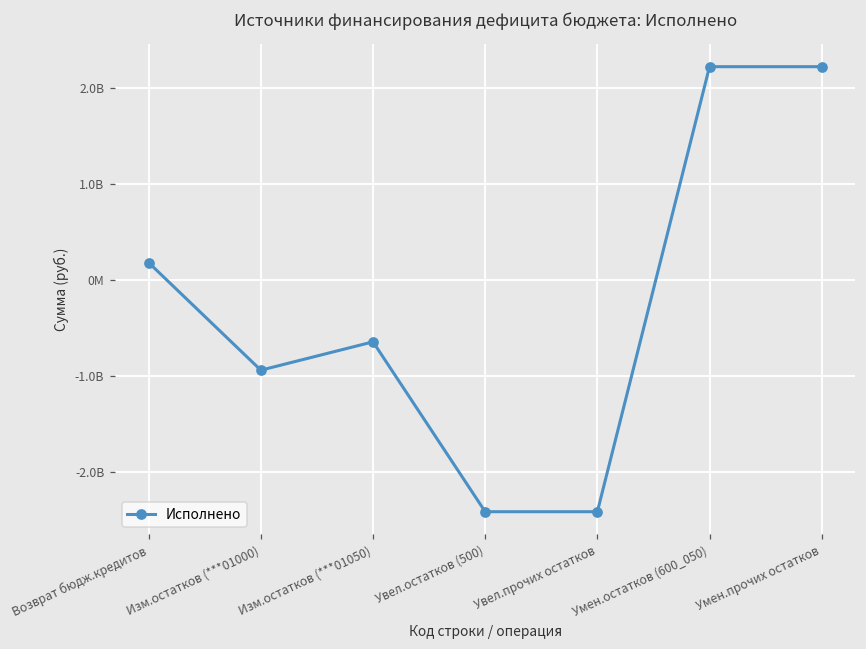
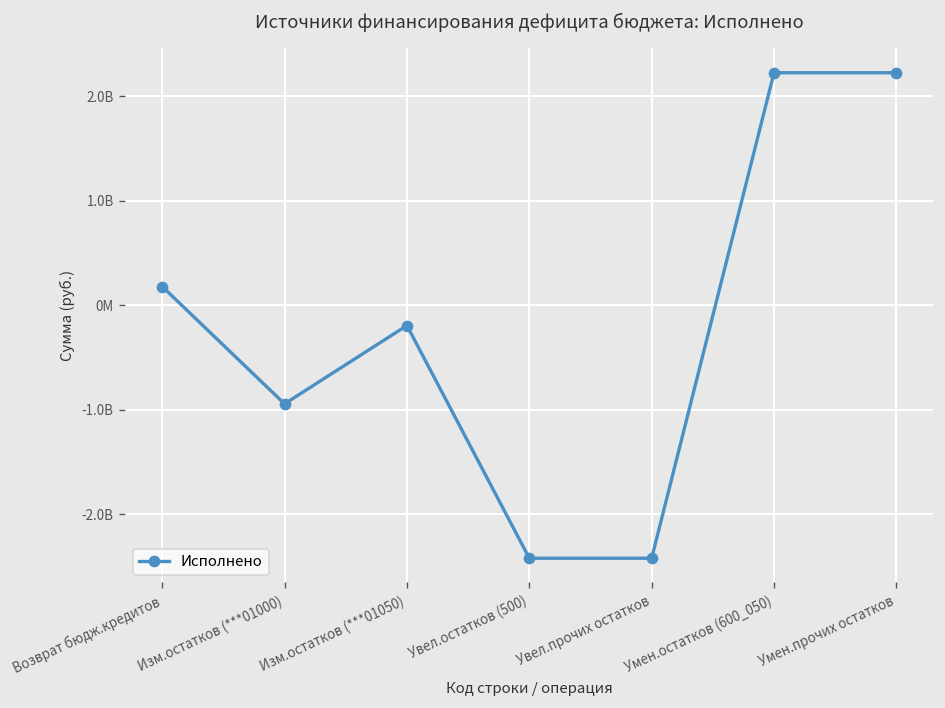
  {
    "Возврат бюдж.кредитов": 200000000,
    "Изм.остатков (***01000)": -900000000,
-   "Изм.остатков (***01050)": -600000000,
+   "Изм.остатков (***01050)": -200000000,
    "Увел.остатков (500)": -2400000000,
    "Увел.прочих остатков": -2400000000,
    "Умен.остатков (600_050)": 2200000000,
    "Умен.прочих остатков": 2200000000
  }
